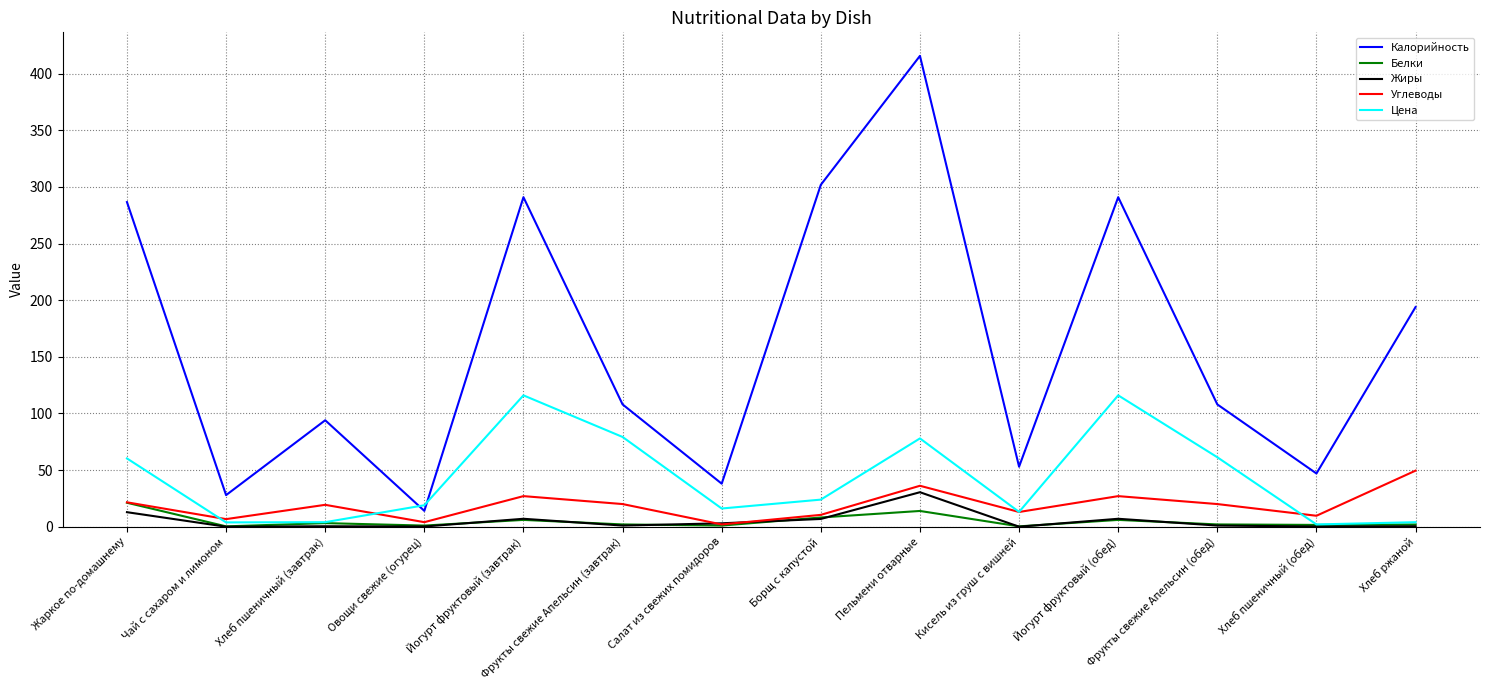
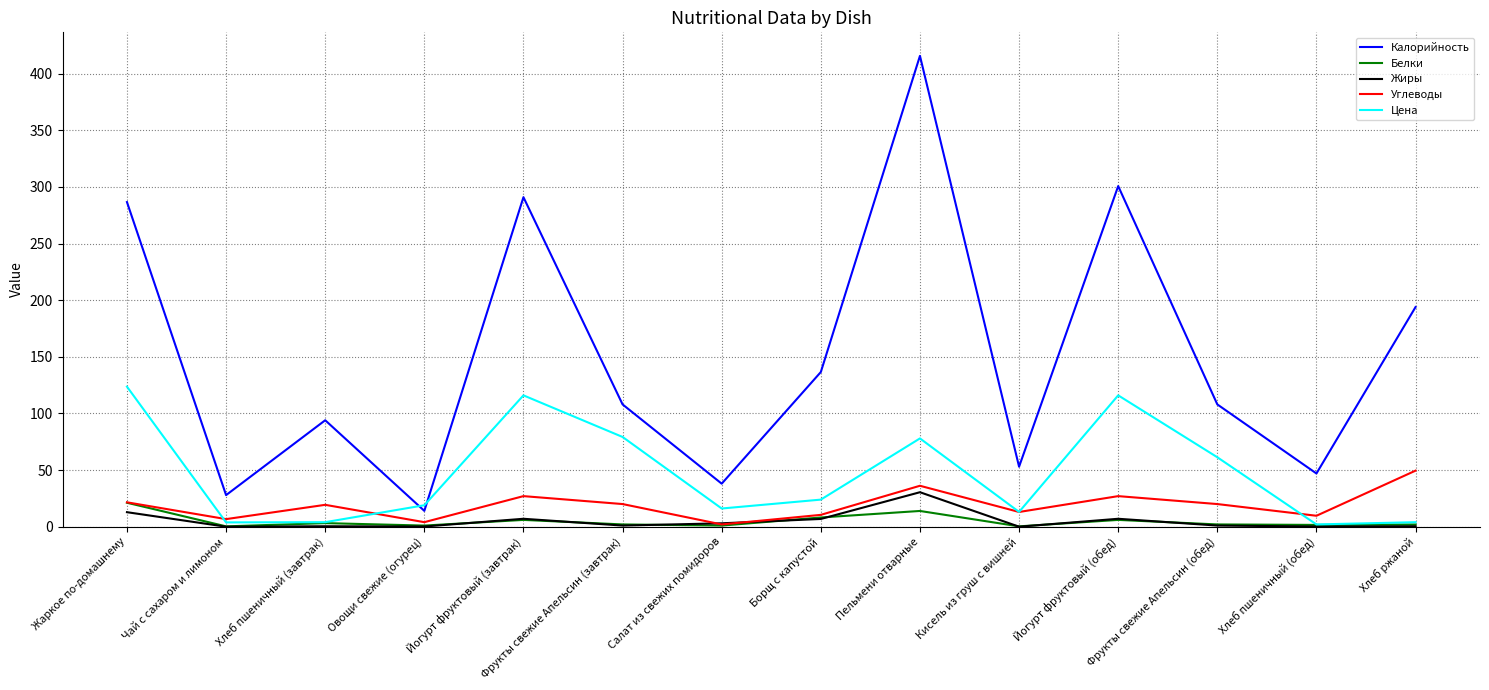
  {
    "Калорийность": {
      "Жаркое по-домашнему": 287,
      "Чай с сахаром и лимоном": 28,
      "Хлеб пшеничный (завтрак)": 94,
      "Овощи свежие (огурец)": 14,
      "Йогурт фруктовый (завтрак)": 291,
      "Фрукты свежие Апельсин (завтрак)": 108,
      "Салат из свежих помидоров": 38,
-     "Борщ с капустой": 302,
+     "Борщ с капустой": 137,
      "Пельмени отварные": 416,
      "Кисель из груш с вишней": 53,
-     "Йогурт фруктовый (обед)": 291,
+     "Йогурт фруктовый (обед)": 301,
      "Фрукты свежие Апельсин (обед)": 108,
      "Хлеб пшеничный (обед)": 47,
      "Хлеб ржаной": 194
    },
    "Белки": {
      "Пельмени отварные": 14
    },
    "Жиры": {
      "Жаркое по-домашнему": 13,
      "Хлеб пшеничный (завтрак)": 0,
      "Пельмени отварные": 30
    },
    "Углеводы": {
      "Чай с сахаром и лимоном": 7,
      "Хлеб пшеничный (завтрак)": 19,
      "Овощи свежие (огурец)": 4,
      "Йогурт фруктовый (завтрак)": 27,
      "Фрукты свежие Апельсин (завтрак)": 20,
      "Борщ с капустой": 10,
      "Пельмени отварные": 36,
      "Йогурт фруктовый (обед)": 27,
      "Фрукты свежие Апельсин (обед)": 20,
      "Хлеб пшеничный (обед)": 10,
      "Хлеб ржаной": 50
    },
    "Цена": {
-     "Жаркое по-домашнему": 60,
+     "Жаркое по-домашнему": 124,
      "Чай с сахаром и лимоном": 4,
      "Овощи свежие (огурец)": 19,
      "Йогурт фруктовый (завтрак)": 116,
      "Фрукты свежие Апельсин (завтрак)": 79,
      "Салат из свежих помидоров": 16,
      "Борщ с капустой": 24,
      "Пельмени отварные": 78,
      "Йогурт фруктовый (обед)": 116,
      "Фрукты свежие Апельсин (обед)": 61
    }
  }
